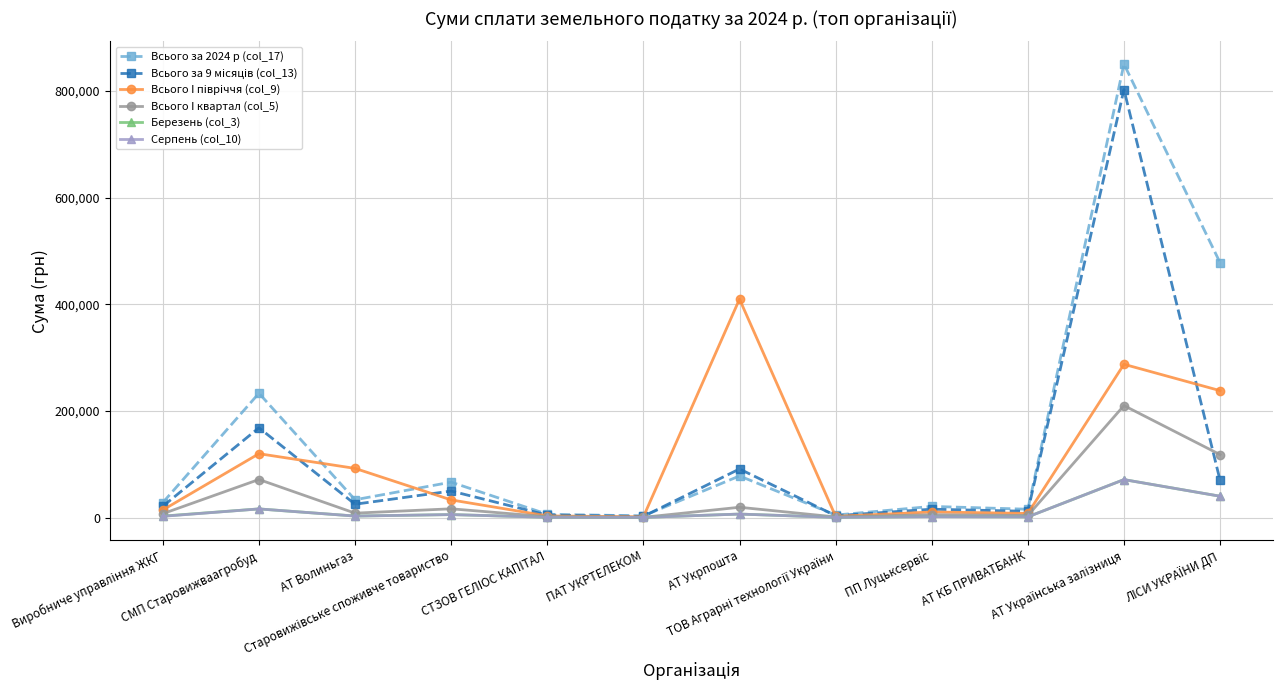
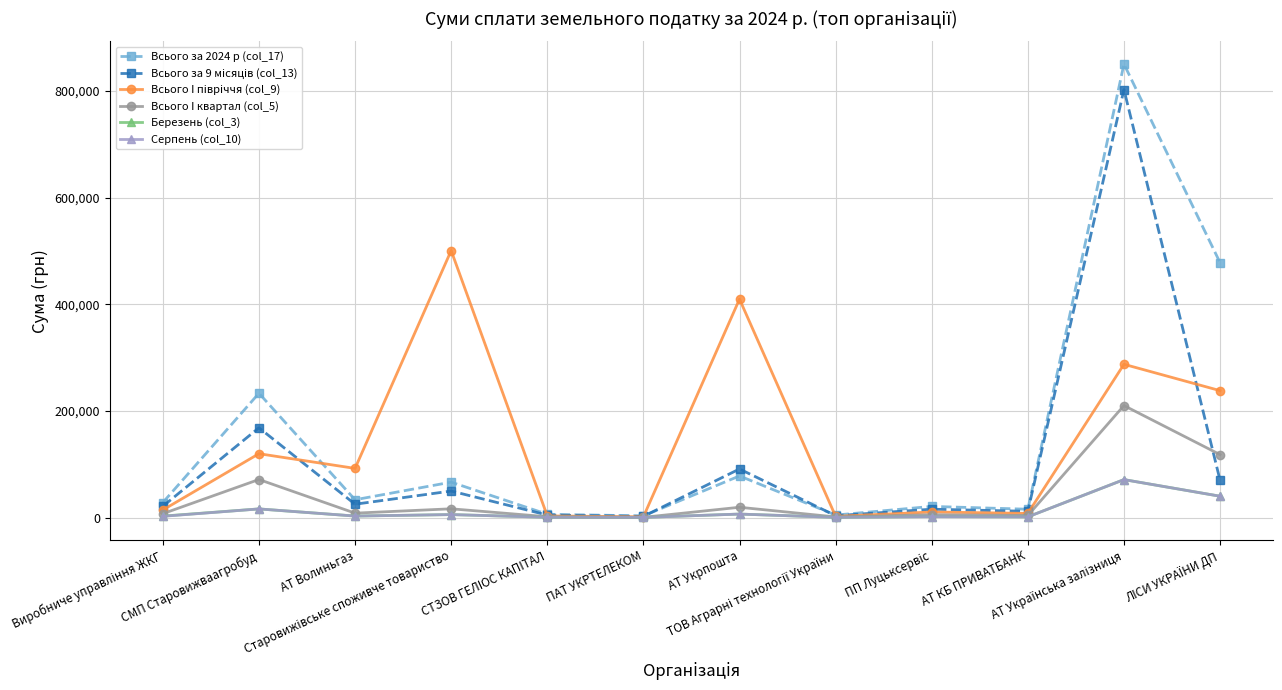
  {
    "Всього за 9 місяців (col_13)": {
      "Виробниче управління ЖКГ": "20,000",
      "СМП Старовижваагробуд": "170,000",
      "АТ Волиньгаз": "30,000",
      "Старовижівське споживче товариство": "50,000",
      "АТ Укрпошта": "90,000",
      "ПП Луцьксервіс": "20,000",
      "АТ Українська залізниця": "800,000",
      "ЛІСИ УКРАЇНИ ДП": "70,000"
    },
    "Всього І півріччя (col_9)": {
      "Виробниче управління ЖКГ": "10,000",
      "СМП Старовижваагробуд": "120,000",
      "АТ Волиньгаз": "90,000",
-     "Старовижівське споживче товариство": "30,000",
+     "Старовижівське споживче товариство": "500,000",
      "АТ Укрпошта": "410,000",
      "ПП Луцьксервіс": "10,000",
      "АТ Українська залізниця": "290,000",
      "ЛІСИ УКРАЇНИ ДП": "240,000"
    }
  }
